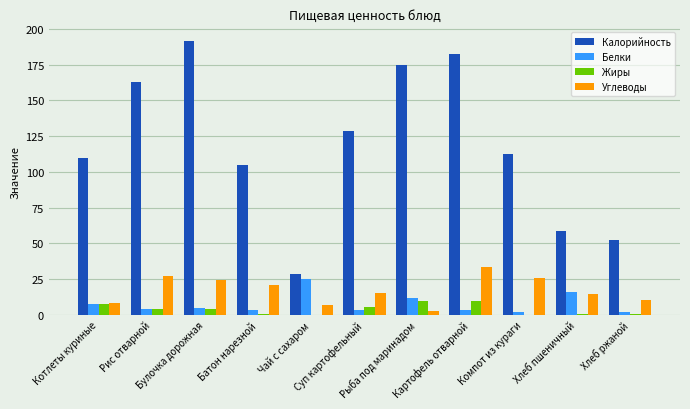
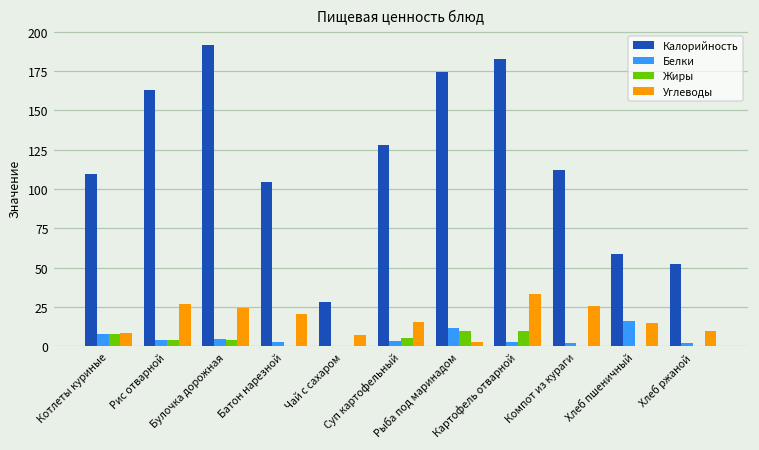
  {
    "Калорийность": {
      "Котлеты куриные": 110,
      "Рис отварной": 163,
      "Булочка дорожная": 191,
      "Батон нарезной": 105,
      "Чай с сахаром": 28,
      "Суп картофельный": 128,
      "Рыба под маринадом": 175,
      "Картофель отварной": 183,
      "Компот из кураги": 112,
      "Хлеб пшеничный": 59,
      "Хлеб ржаной": 52
    },
    "Белки": {
      "Котлеты куриные": 8,
      "Рис отварной": 4,
      "Булочка дорожная": 4,
      "Батон нарезной": 3,
-     "Чай с сахаром": 25,
+     "Чай с сахаром": 0,
      "Суп картофельный": 4,
      "Рыба под маринадом": 12,
      "Картофель отварной": 3,
      "Компот из кураги": 2,
      "Хлеб пшеничный": 16,
      "Хлеб ржаной": 2
    },
    "Жиры": {
      "Котлеты куриные": 8,
      "Рис отварной": 4,
      "Булочка дорожная": 4,
      "Чай с сахаром": 0,
      "Суп картофельный": 6,
      "Рыба под маринадом": 9,
      "Картофель отварной": 10
    },
    "Углеводы": {
      "Котлеты куриные": 8,
      "Рис отварной": 27,
      "Булочка дорожная": 25,
      "Батон нарезной": 21,
      "Чай с сахаром": 7,
      "Суп картофельный": 15,
      "Рыба под маринадом": 3,
      "Картофель отварной": 33,
      "Компот из кураги": 26,
      "Хлеб пшеничный": 15,
      "Хлеб ржаной": 10
    }
  }
